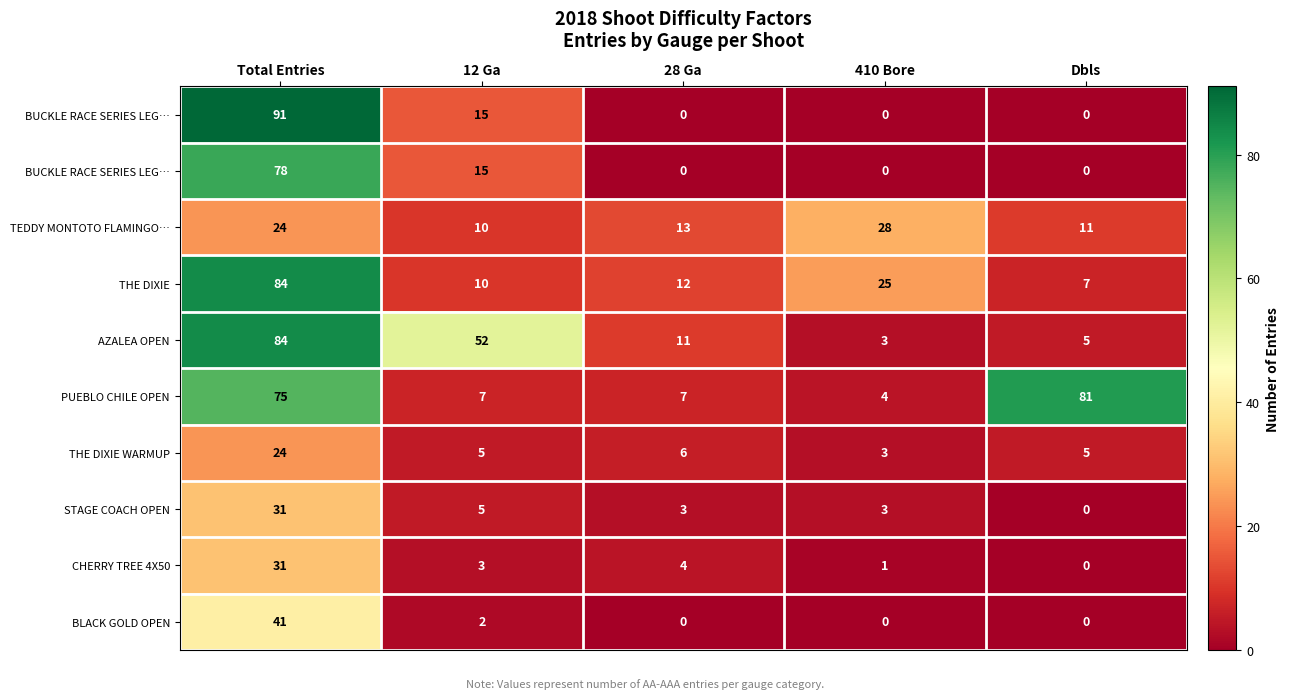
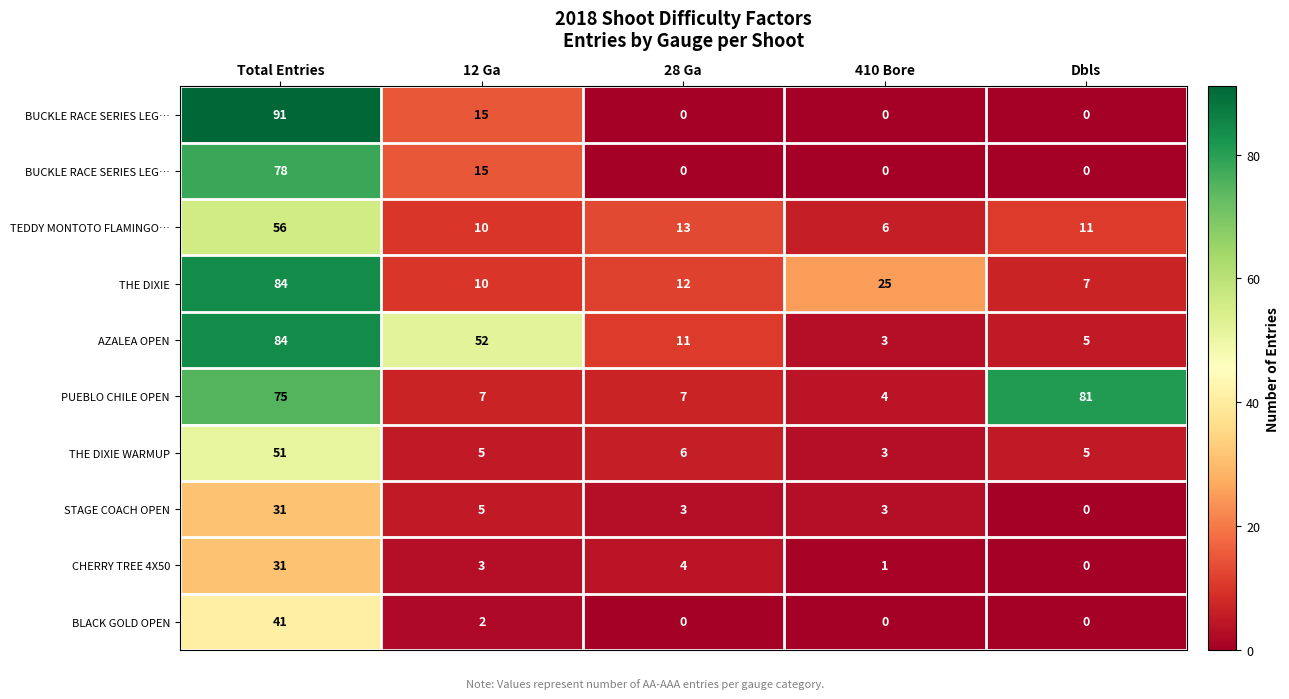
  {
    "TEDDY MONTOTO FLAMINGO…": {
-     "Total Entries": 24,
+     "Total Entries": 56,
      "12 Ga": 10,
      "28 Ga": 13,
-     "410 Bore": 28,
+     "410 Bore": 6,
      "Dbls": 11
    },
    "THE DIXIE": {
      "Total Entries": 84,
      "12 Ga": 10,
      "28 Ga": 12,
      "410 Bore": 25,
      "Dbls": 7
    },
    "AZALEA OPEN": {
      "Total Entries": 84,
      "12 Ga": 52,
      "28 Ga": 11,
      "410 Bore": 3,
      "Dbls": 5
    },
    "PUEBLO CHILE OPEN": {
      "Total Entries": 75,
      "12 Ga": 7,
      "28 Ga": 7,
      "410 Bore": 4,
      "Dbls": 81
    },
    "THE DIXIE WARMUP": {
-     "Total Entries": 24,
+     "Total Entries": 51,
      "12 Ga": 5,
      "28 Ga": 6,
      "410 Bore": 3,
      "Dbls": 5
    },
    "STAGE COACH OPEN": {
      "Total Entries": 31,
      "12 Ga": 5,
      "28 Ga": 3,
      "410 Bore": 3,
      "Dbls": 0
    },
    "CHERRY TREE 4X50": {
      "Total Entries": 31,
      "12 Ga": 3,
      "28 Ga": 4,
      "410 Bore": 1,
      "Dbls": 0
    },
    "BLACK GOLD OPEN": {
      "Total Entries": 41,
      "12 Ga": 2,
      "28 Ga": 0,
      "410 Bore": 0,
      "Dbls": 0
    }
  }
